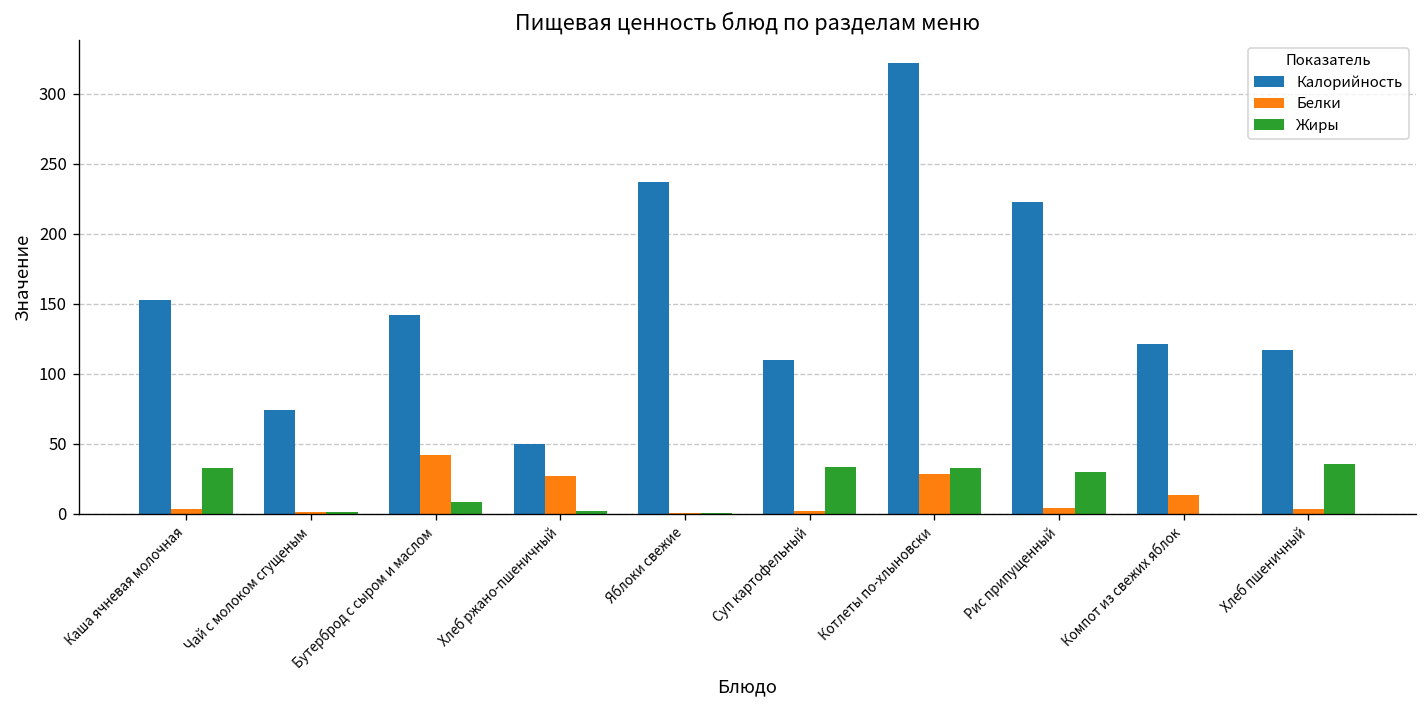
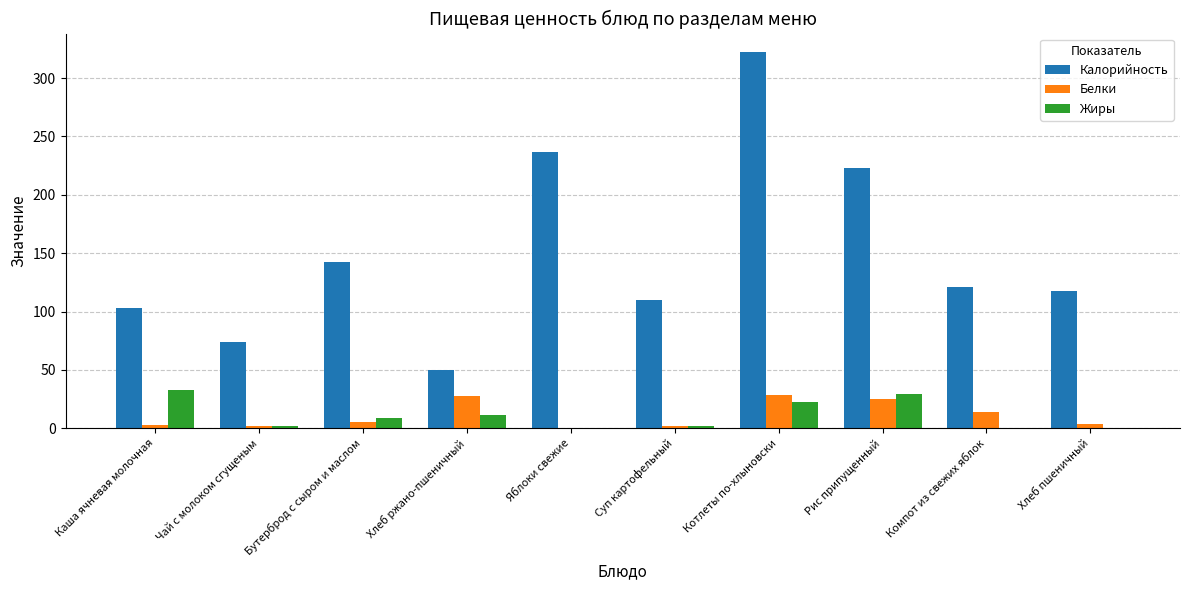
  {
    "Калорийность": {
-     "Каша ячневая молочная": 153,
+     "Каша ячневая молочная": 103,
      "Чай с молоком сгущеным": 74,
      "Бутерброд с сыром и маслом": 142,
      "Хлеб ржано-пшеничный": 50,
      "Яблоки свежие": 237,
      "Суп картофельный": 110,
      "Котлеты по-хлыновски": 322,
      "Рис припущенный": 223,
      "Компот из свежих яблок": 121,
      "Хлеб пшеничный": 117
    },
    "Белки": {
      "Каша ячневая молочная": 3,
-     "Бутерброд с сыром и маслом": 42,
+     "Бутерброд с сыром и маслом": 5,
      "Хлеб ржано-пшеничный": 27,
      "Суп картофельный": 2,
      "Котлеты по-хлыновски": 28,
-     "Рис припущенный": 4,
+     "Рис припущенный": 25,
      "Компот из свежих яблок": 14,
      "Хлеб пшеничный": 4
    },
    "Жиры": {
      "Каша ячневая молочная": 33,
      "Бутерброд с сыром и маслом": 9,
-     "Хлеб ржано-пшеничный": 2,
-     "Суп картофельный": 33,
-     "Котлеты по-хлыновски": 33,
+     "Хлеб ржано-пшеничный": 12,
+     "Суп картофельный": 2,
+     "Котлеты по-хлыновски": 23,
      "Рис припущенный": 30,
-     "Хлеб пшеничный": 36
+     "Хлеб пшеничный": 0
    }
  }
